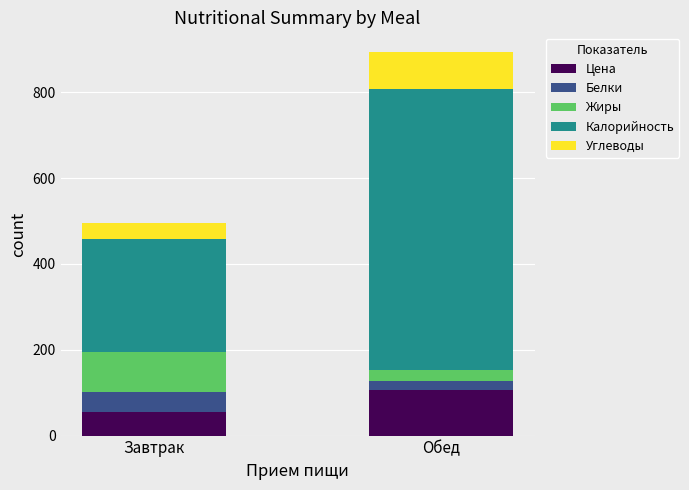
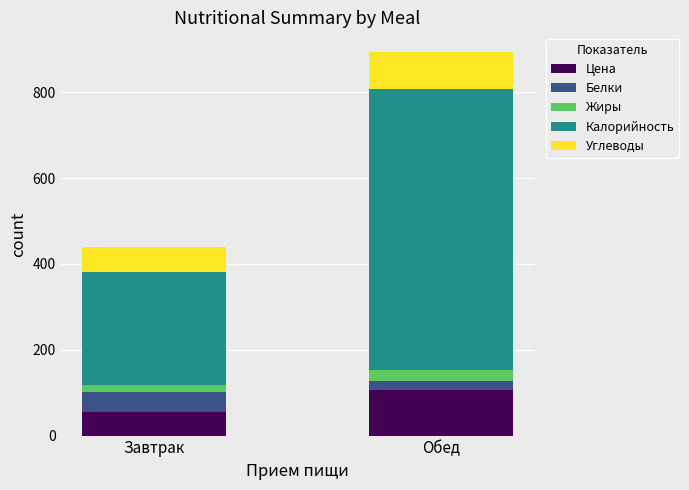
  {
    "Цена": {
      "Завтрак": 50,
      "Обед": 110
    },
    "Белки": {
      "Завтрак": 50,
      "Обед": 20
    },
    "Жиры": {
-     "Завтрак": 90,
+     "Завтрак": 20,
      "Обед": 30
    },
    "Калорийность": {
      "Завтрак": 260,
      "Обед": 660
    },
    "Углеводы": {
-     "Завтрак": 40,
+     "Завтрак": 60,
      "Обед": 90
    }
  }
